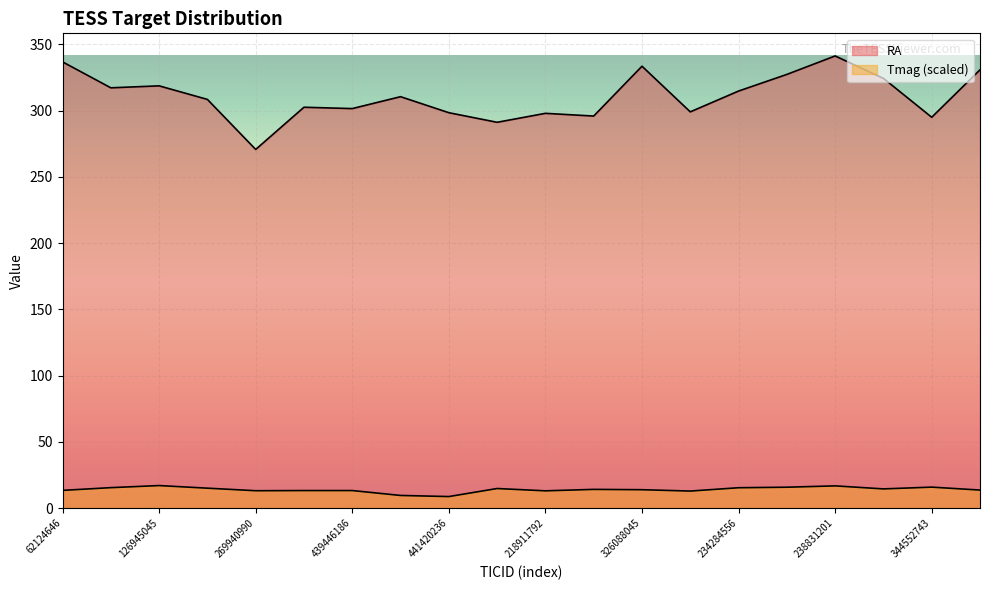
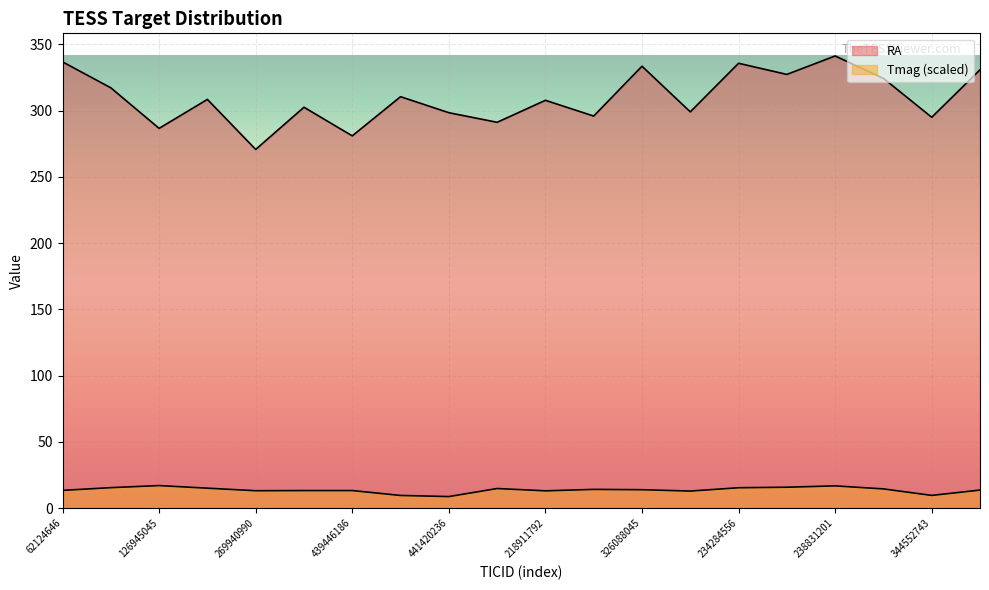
  {
    "RA": {
      "62124646": 337,
-     "126945045": 319,
+     "126945045": 287,
      "269940990": 271,
-     "439446186": 301,
+     "439446186": 281,
      "441420236": 298,
-     "218911792": 298,
+     "218911792": 308,
      "326088045": 333,
-     "234284556": 315,
+     "234284556": 336,
      "238831201": 341,
      "344552743": 295
    },
    "Tmag (scaled)": {
      "62124646": 13,
      "126945045": 17,
      "269940990": 13,
      "439446186": 13,
      "441420236": 9,
      "218911792": 13,
      "326088045": 14,
      "234284556": 15,
      "238831201": 17,
-     "344552743": 16
+     "344552743": 10
    }
  }
